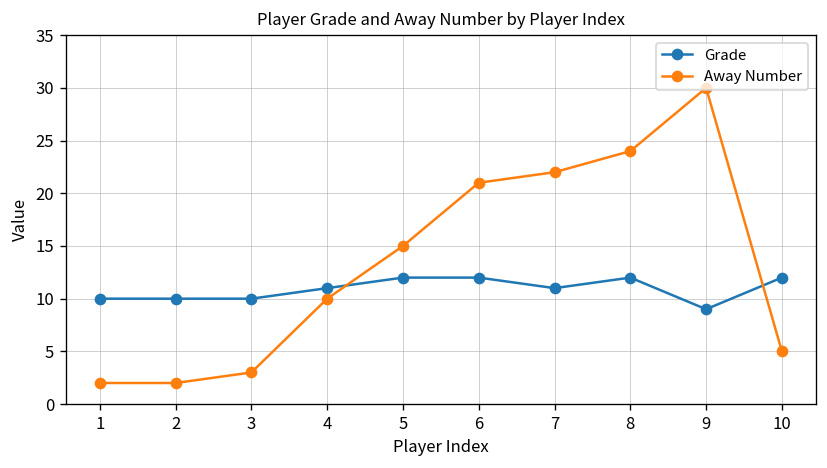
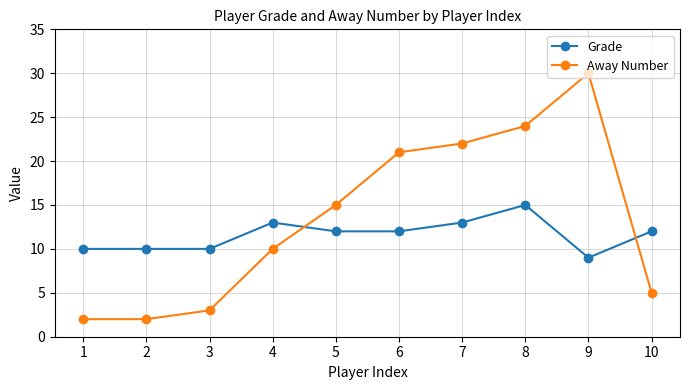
  {
    "Grade": {
      "1": 10,
      "2": 10,
      "3": 10,
-     "4": 11,
+     "4": 13,
      "5": 12,
      "6": 12,
-     "7": 11,
-     "8": 12,
+     "7": 13,
+     "8": 15,
      "9": 9,
      "10": 12
    },
    "Away Number": {
      "1": 2,
      "2": 2,
      "3": 3,
      "4": 10,
      "5": 15,
      "6": 21,
      "7": 22,
      "8": 24,
      "10": 5
    }
  }
